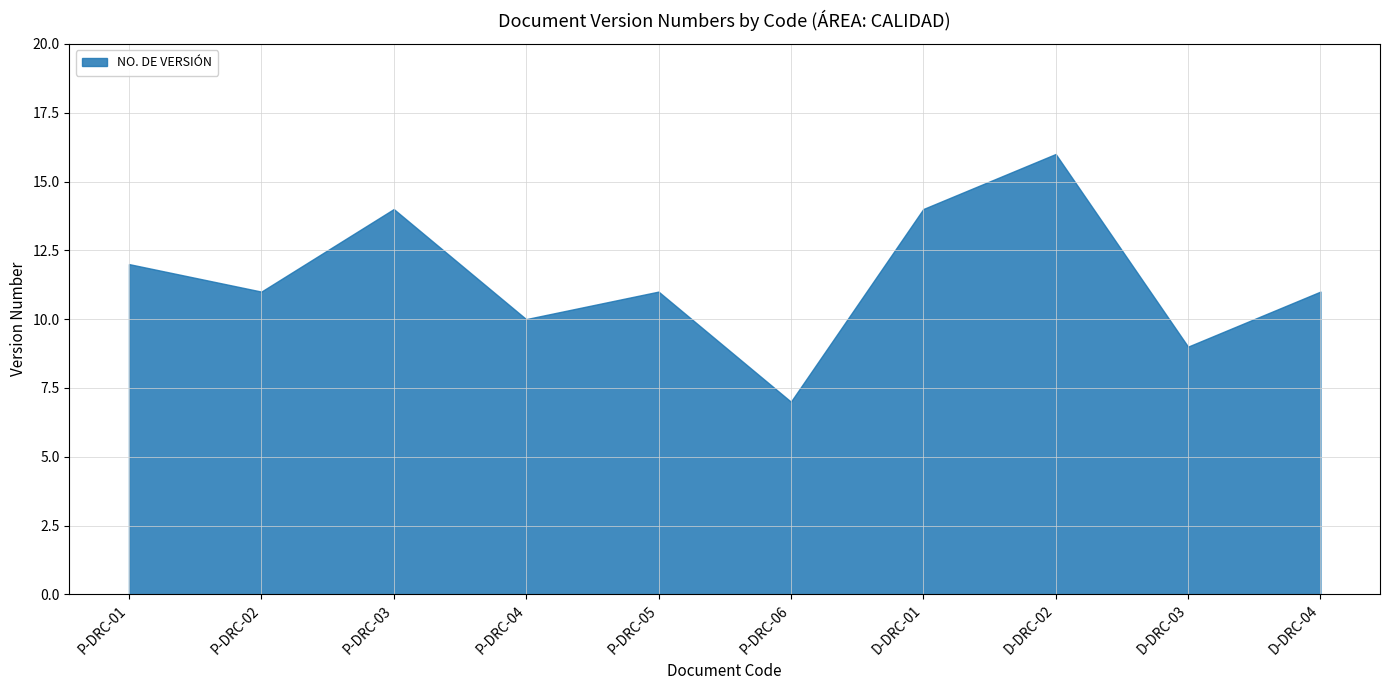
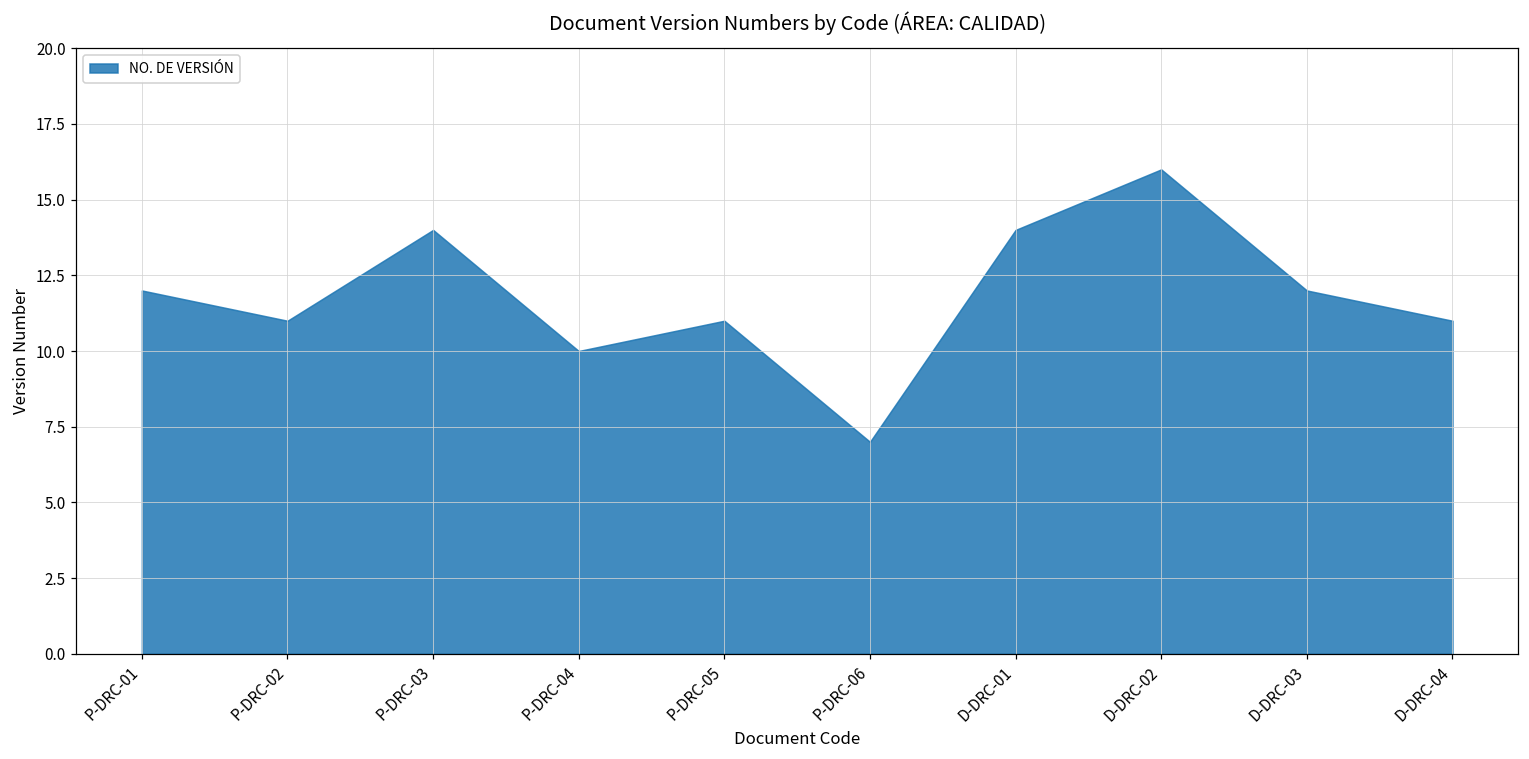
  {
    "P-DRC-01": 12,
    "P-DRC-02": 11,
    "P-DRC-03": 14,
    "P-DRC-04": 10,
    "P-DRC-05": 11,
    "P-DRC-06": 7,
    "D-DRC-01": 14,
    "D-DRC-02": 16,
-   "D-DRC-03": 9,
+   "D-DRC-03": 12,
    "D-DRC-04": 11
  }
